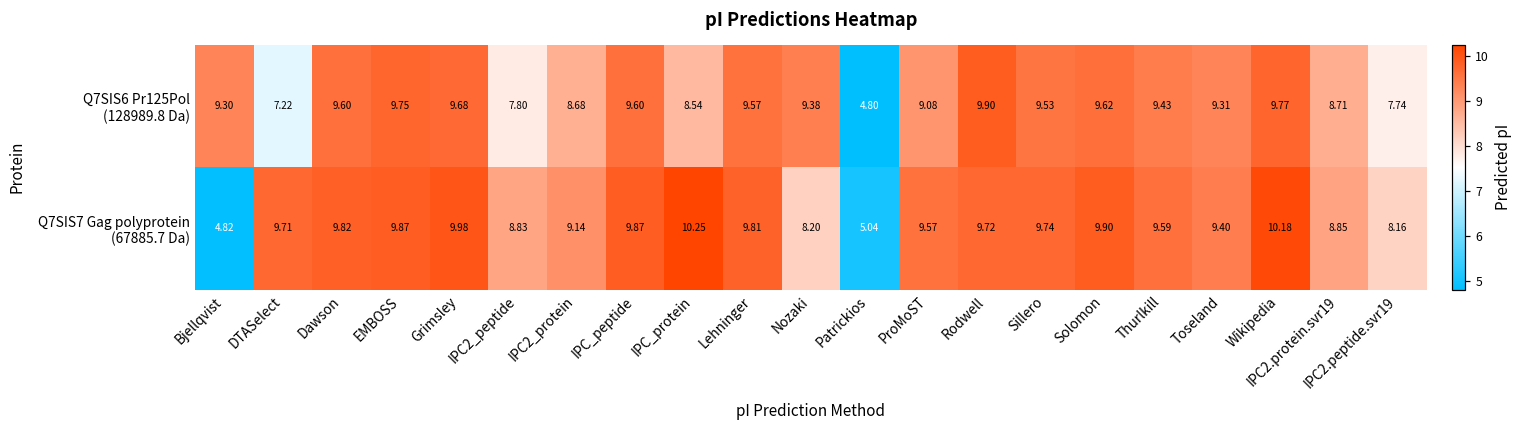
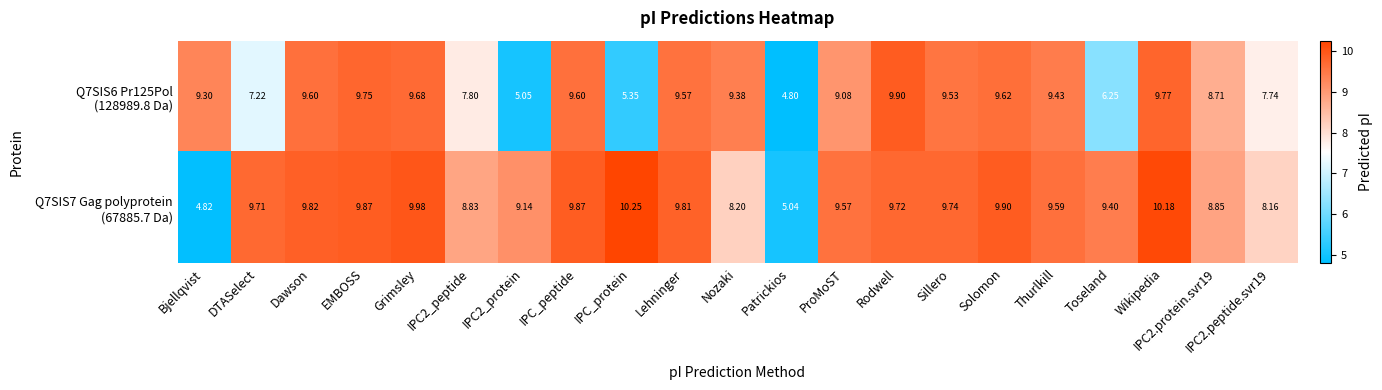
  {
    "Q7SIS6 Pr125Pol (128989.8 Da)": {
      "Bjellqvist": 9.30,
      "DTASelect": 7.22,
      "Dawson": 9.60,
      "EMBOSS": 9.75,
      "Grimsley": 9.68,
      "IPC2_peptide": 7.80,
-     "IPC2_protein": 8.68,
+     "IPC2_protein": 5.05,
      "IPC_peptide": 9.60,
-     "IPC_protein": 8.54,
+     "IPC_protein": 5.35,
      "Lehninger": 9.57,
      "Nozaki": 9.38,
      "Patrickios": 4.80,
      "ProMoST": 9.08,
      "Rodwell": 9.90,
      "Sillero": 9.53,
      "Solomon": 9.62,
      "Thurlkill": 9.43,
-     "Toseland": 9.31,
+     "Toseland": 6.25,
      "Wikipedia": 9.77,
      "IPC2.protein.svr19": 8.71,
      "IPC2.peptide.svr19": 7.74
    },
    "Q7SIS7 Gag polyprotein (67885.7 Da)": {
      "Bjellqvist": 4.82,
      "DTASelect": 9.71,
      "Dawson": 9.82,
      "EMBOSS": 9.87,
      "Grimsley": 9.98,
      "IPC2_peptide": 8.83,
      "IPC2_protein": 9.14,
      "IPC_peptide": 9.87,
      "IPC_protein": 10.25,
      "Lehninger": 9.81,
      "Nozaki": 8.20,
      "Patrickios": 5.04,
      "ProMoST": 9.57,
      "Rodwell": 9.72,
      "Sillero": 9.74,
      "Solomon": 9.90,
      "Thurlkill": 9.59,
      "Toseland": 9.40,
      "Wikipedia": 10.18,
      "IPC2.protein.svr19": 8.85,
      "IPC2.peptide.svr19": 8.16
    }
  }
